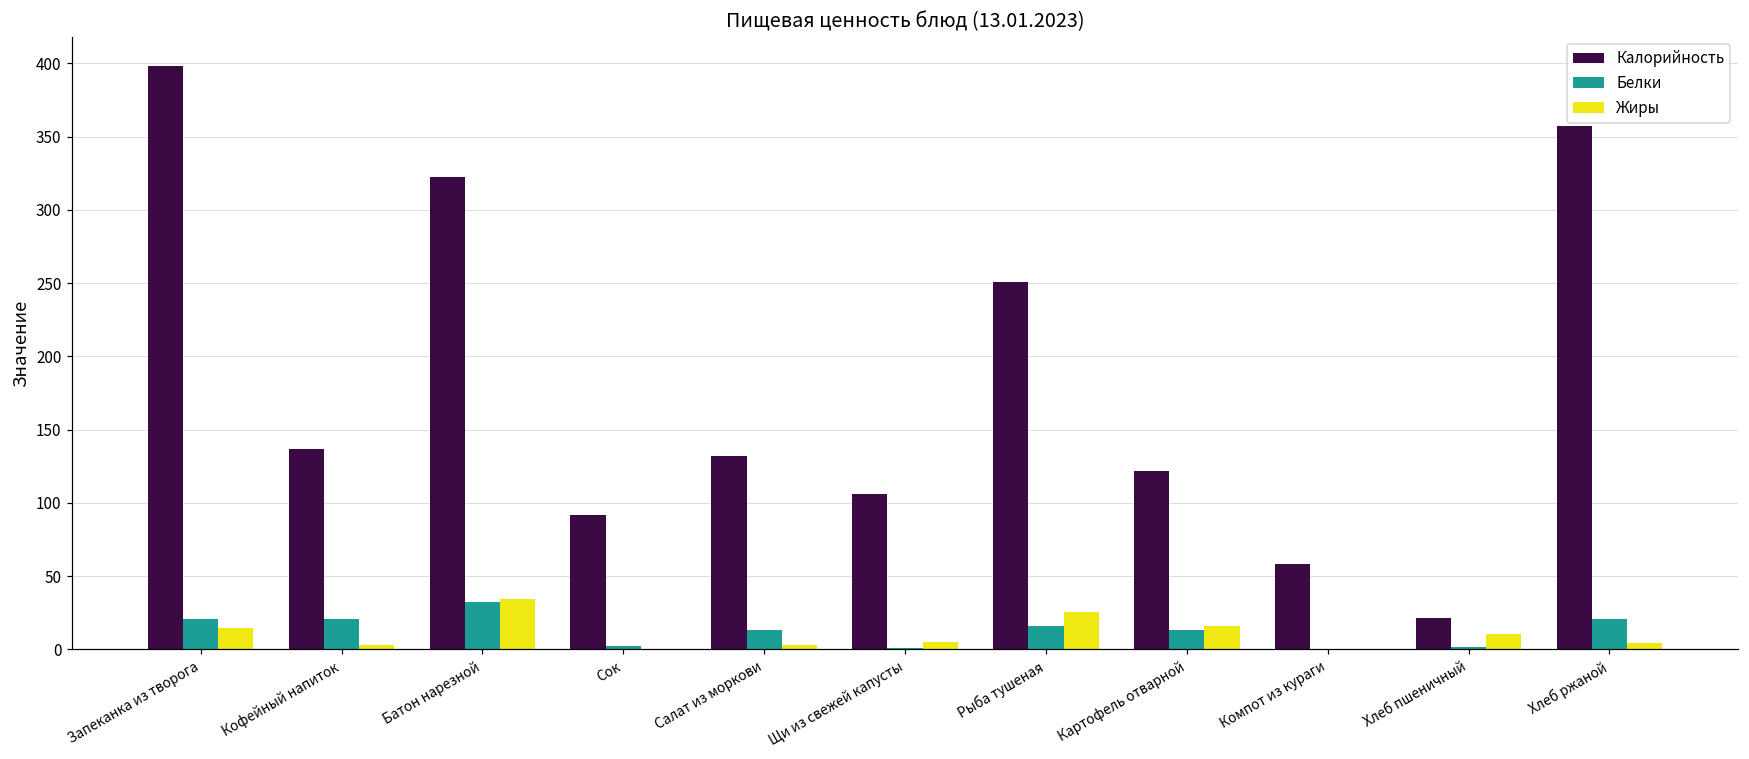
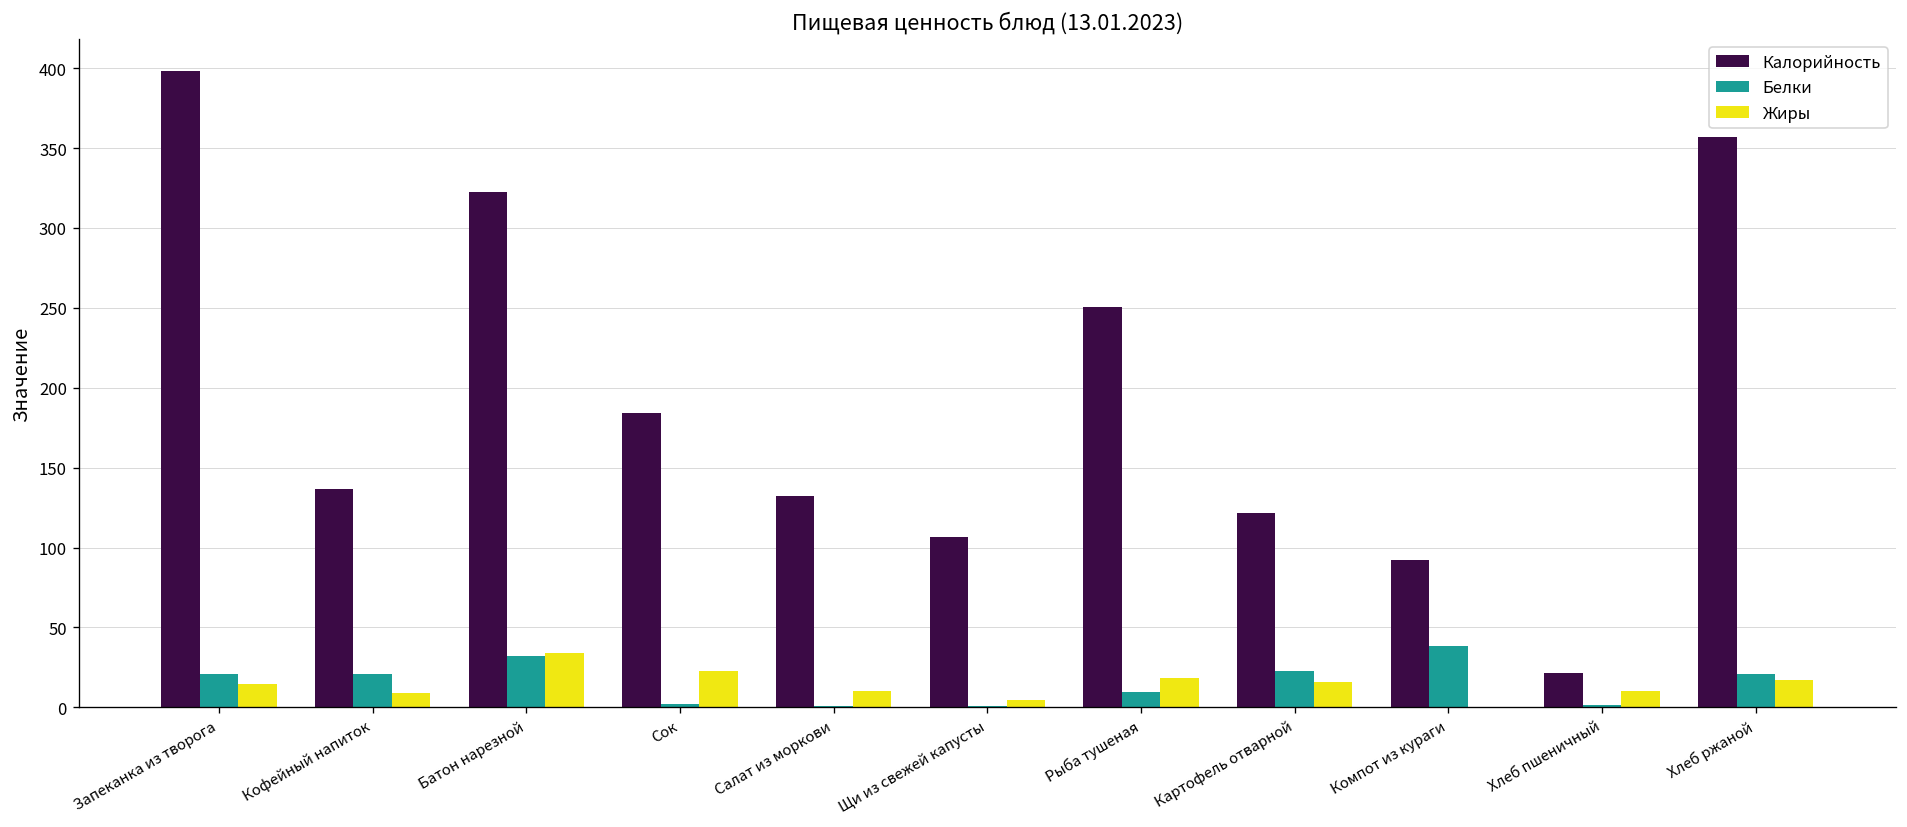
  {
    "Калорийность": {
      "Запеканка из творога": 398,
      "Кофейный напиток": 137,
      "Батон нарезной": 322,
-     "Сок": 92,
+     "Сок": 184,
      "Салат из моркови": 132,
      "Щи из свежей капусты": 106,
      "Рыба тушеная": 251,
      "Картофель отварной": 122,
-     "Компот из кураги": 58,
+     "Компот из кураги": 92,
      "Хлеб пшеничный": 22,
      "Хлеб ржаной": 357
    },
    "Белки": {
      "Запеканка из творога": 21,
      "Кофейный напиток": 21,
      "Батон нарезной": 32,
      "Сок": 2,
-     "Салат из моркови": 13,
-     "Рыба тушеная": 16,
-     "Картофель отварной": 13,
-     "Компот из кураги": 0,
+     "Салат из моркови": 1,
+     "Рыба тушеная": 10,
+     "Картофель отварной": 23,
+     "Компот из кураги": 38,
      "Хлеб ржаной": 21
    },
    "Жиры": {
      "Запеканка из творога": 14,
-     "Кофейный напиток": 3,
+     "Кофейный напиток": 9,
      "Батон нарезной": 34,
-     "Сок": 0,
-     "Салат из моркови": 3,
+     "Сок": 23,
+     "Салат из моркови": 10,
      "Щи из свежей капусты": 5,
-     "Рыба тушеная": 25,
+     "Рыба тушеная": 18,
      "Картофель отварной": 16,
      "Компот из кураги": 0,
      "Хлеб пшеничный": 10,
-     "Хлеб ржаной": 4
+     "Хлеб ржаной": 17
    }
  }
